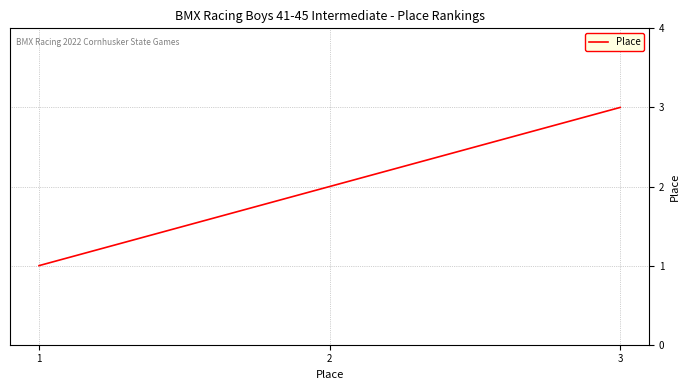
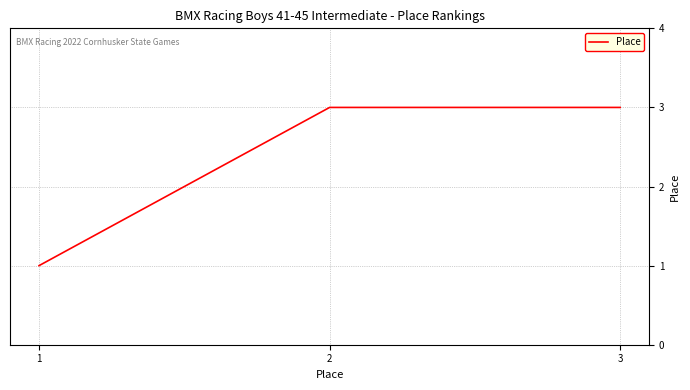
  {
    "1": 1,
-   "2": 2,
+   "2": 3,
    "3": 3
  }
